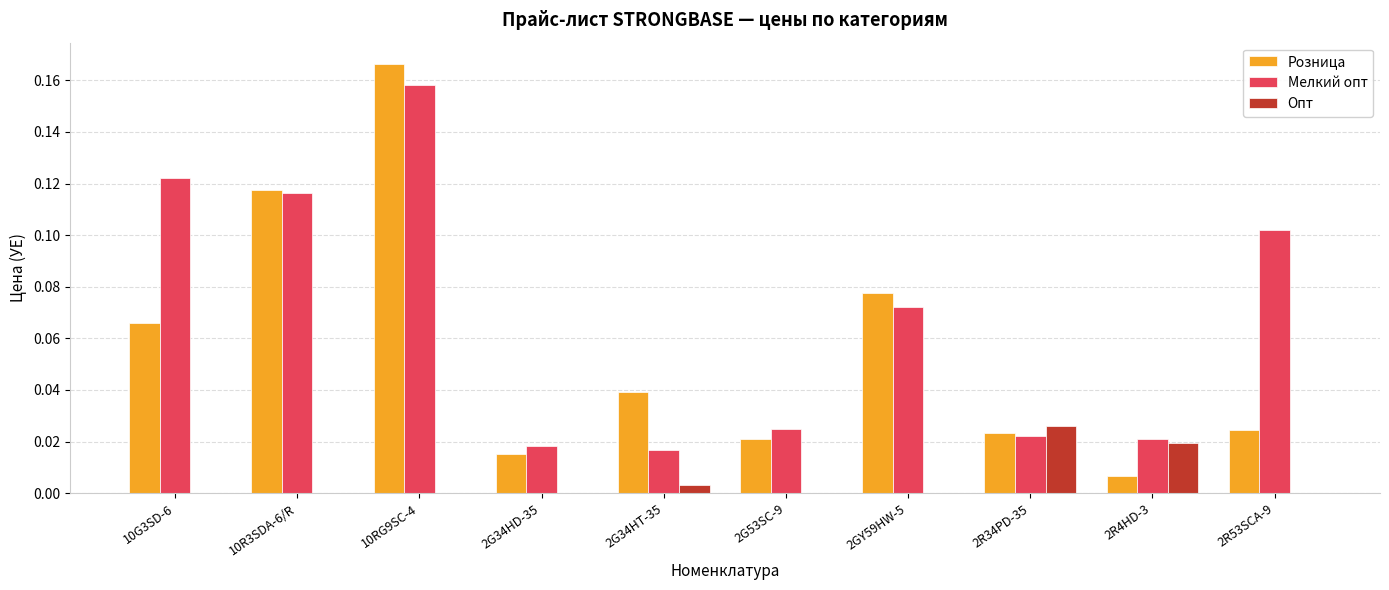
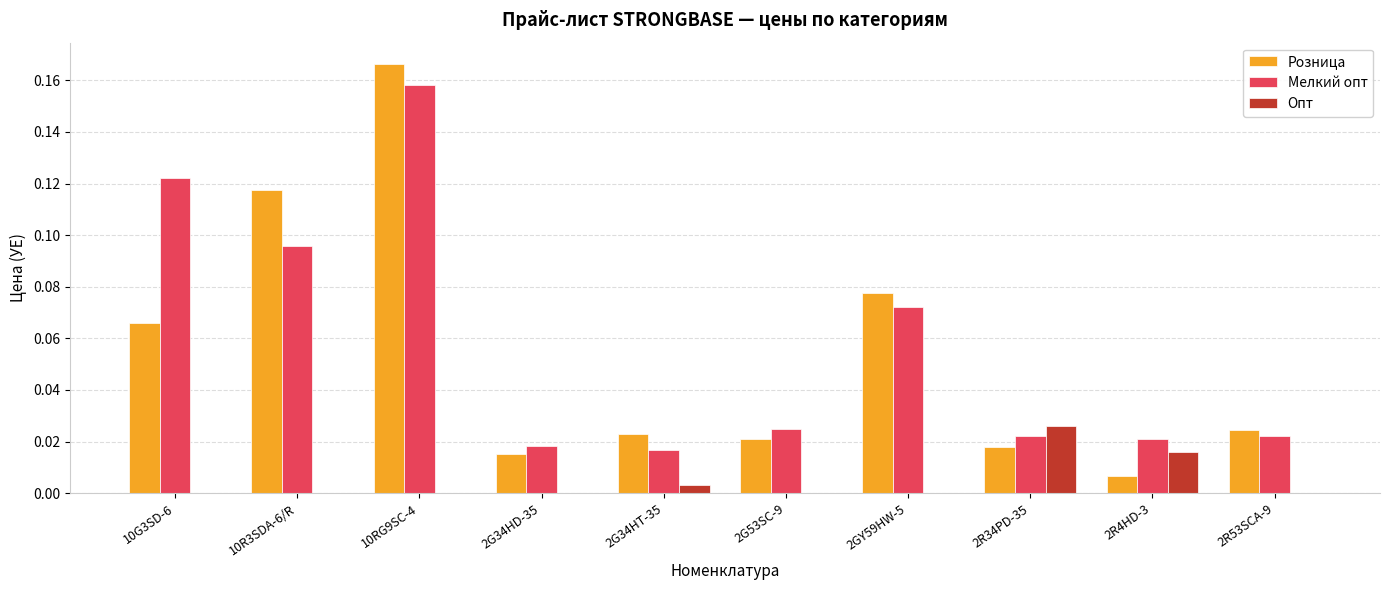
  {
    "Розница": {
      "10G3SD-6": 0.066,
      "10R3SDA-6/R": 0.118,
      "10RG9SC-4": 0.166,
      "2G34HD-35": 0.015,
-     "2G34HT-35": 0.039,
+     "2G34HT-35": 0.023,
      "2G53SC-9": 0.021,
      "2GY59HW-5": 0.078,
-     "2R34PD-35": 0.023,
+     "2R34PD-35": 0.018,
      "2R4HD-3": 0.007,
      "2R53SCA-9": 0.024
    },
    "Мелкий опт": {
      "10G3SD-6": 0.122,
-     "10R3SDA-6/R": 0.116,
+     "10R3SDA-6/R": 0.096,
      "10RG9SC-4": 0.158,
      "2G34HD-35": 0.018,
      "2G34HT-35": 0.017,
      "2G53SC-9": 0.025,
      "2GY59HW-5": 0.072,
      "2R34PD-35": 0.022,
      "2R4HD-3": 0.021,
-     "2R53SCA-9": 0.102
+     "2R53SCA-9": 0.022
    },
    "Опт": {
      "10G3SD-6": 0.000,
      "10R3SDA-6/R": 0.000,
      "10RG9SC-4": 0.000,
      "2G34HD-35": 0.000,
      "2G34HT-35": 0.003,
      "2G53SC-9": 0.000,
      "2GY59HW-5": 0.000,
      "2R34PD-35": 0.026,
-     "2R4HD-3": 0.020,
+     "2R4HD-3": 0.016,
      "2R53SCA-9": 0.000
    }
  }
